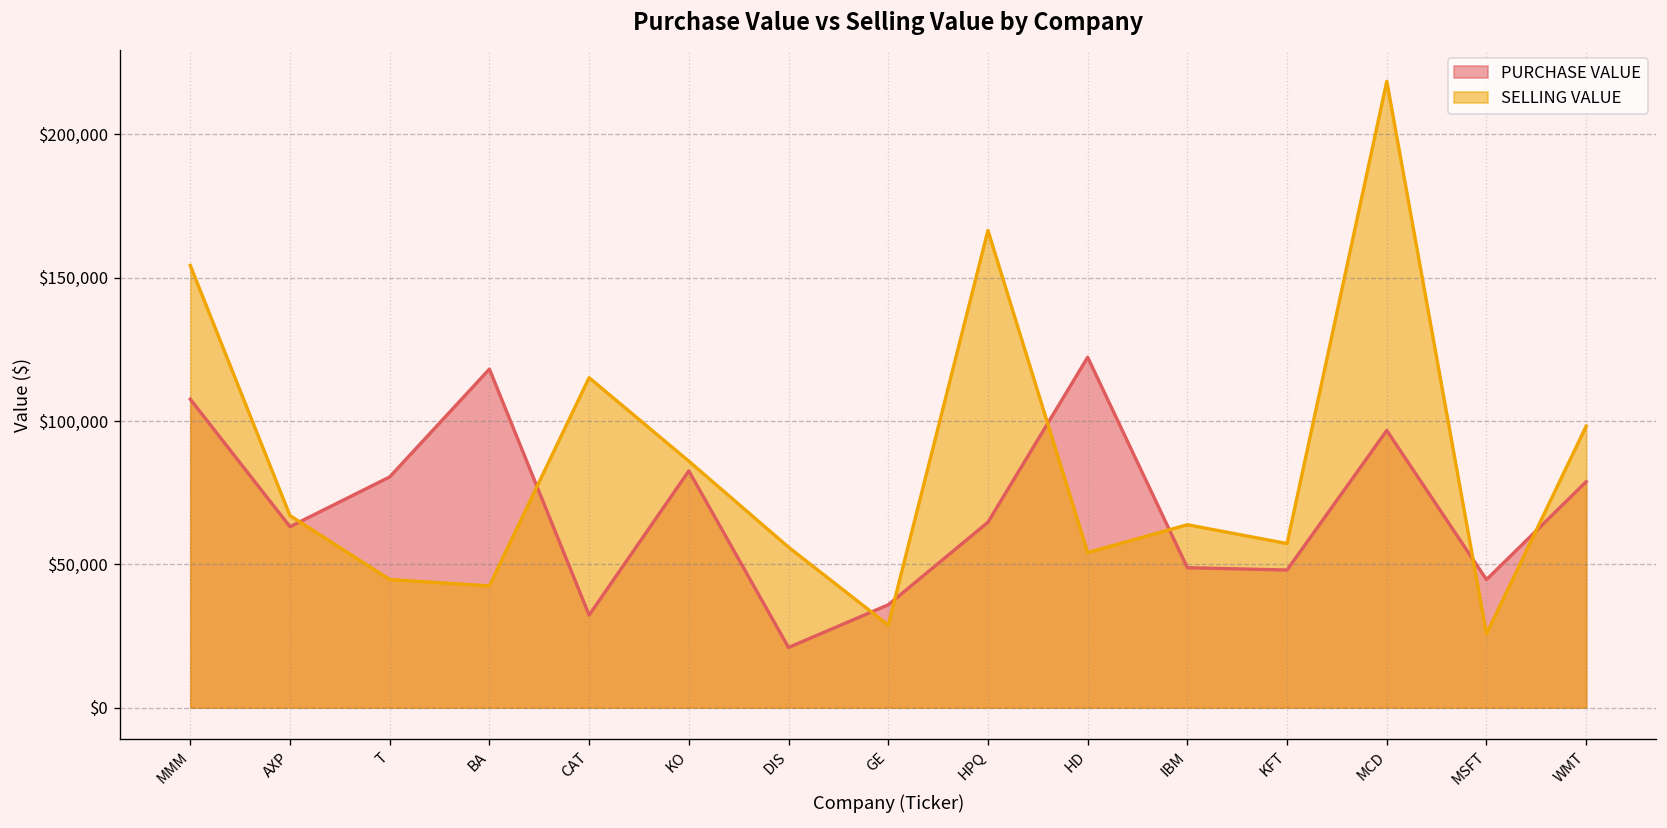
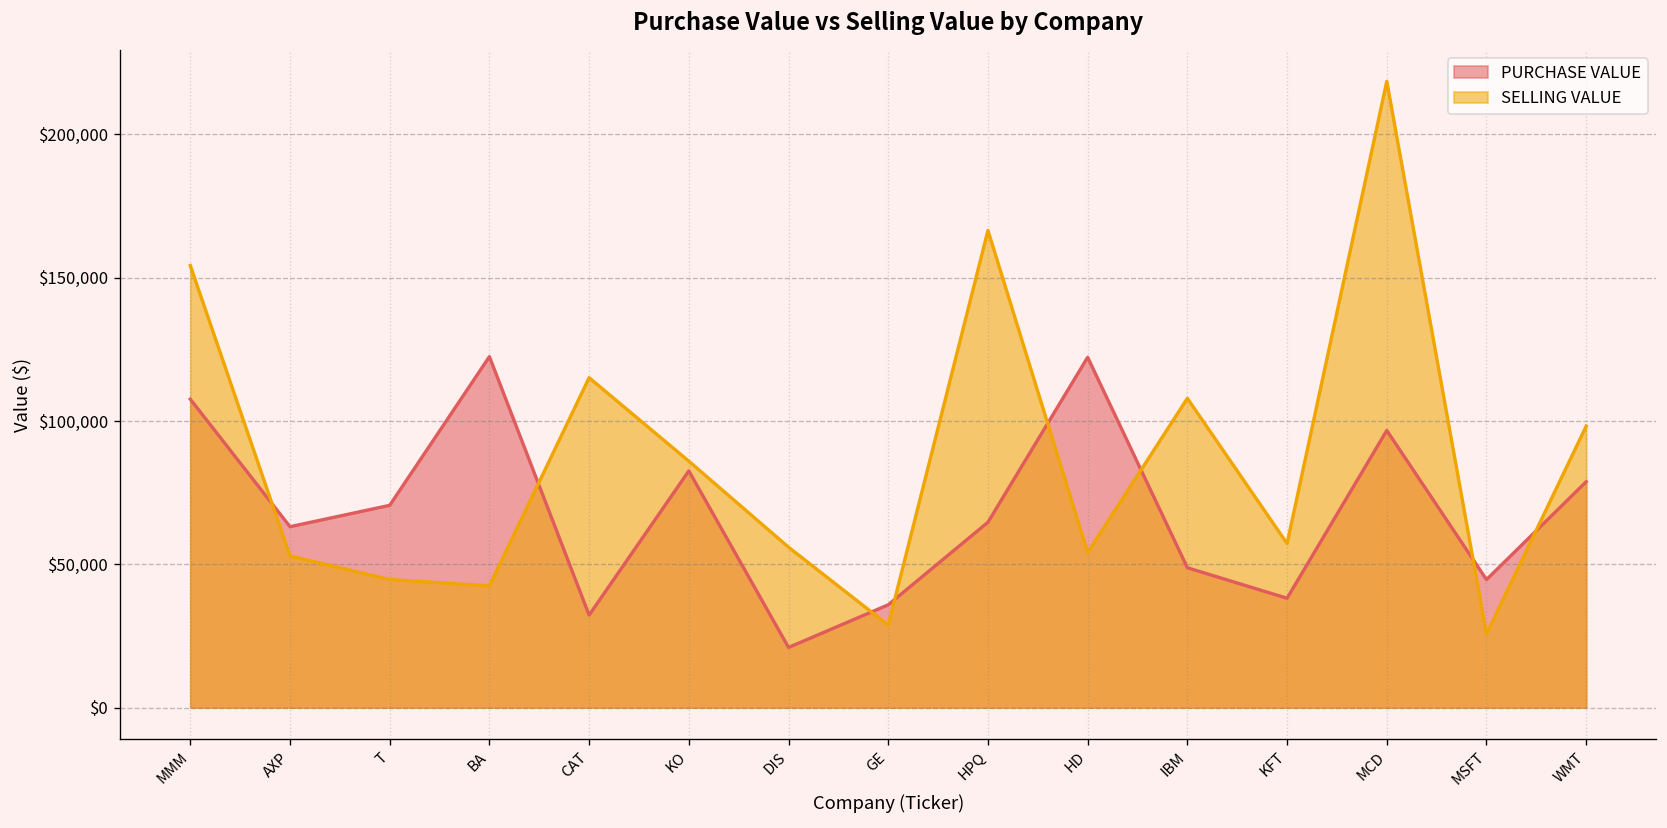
  {
    "PURCHASE VALUE": {
      "MMM": "$108,000",
      "AXP": "$63,000",
-     "T": "$80,000",
-     "BA": "$118,000",
+     "T": "$71,000",
+     "BA": "$122,000",
      "CAT": "$32,000",
      "KO": "$83,000",
      "DIS": "$21,000",
      "GE": "$36,000",
      "HPQ": "$65,000",
      "HD": "$122,000",
      "IBM": "$49,000",
-     "KFT": "$48,000",
+     "KFT": "$38,000",
      "MCD": "$97,000",
      "MSFT": "$45,000",
      "WMT": "$79,000"
    },
    "SELLING VALUE": {
      "MMM": "$154,000",
-     "AXP": "$67,000",
+     "AXP": "$53,000",
      "T": "$45,000",
      "BA": "$42,000",
      "CAT": "$115,000",
      "KO": "$86,000",
      "DIS": "$56,000",
      "GE": "$29,000",
      "HPQ": "$166,000",
      "HD": "$54,000",
-     "IBM": "$64,000",
+     "IBM": "$108,000",
      "KFT": "$57,000",
      "MCD": "$219,000",
      "MSFT": "$26,000",
      "WMT": "$98,000"
    }
  }
